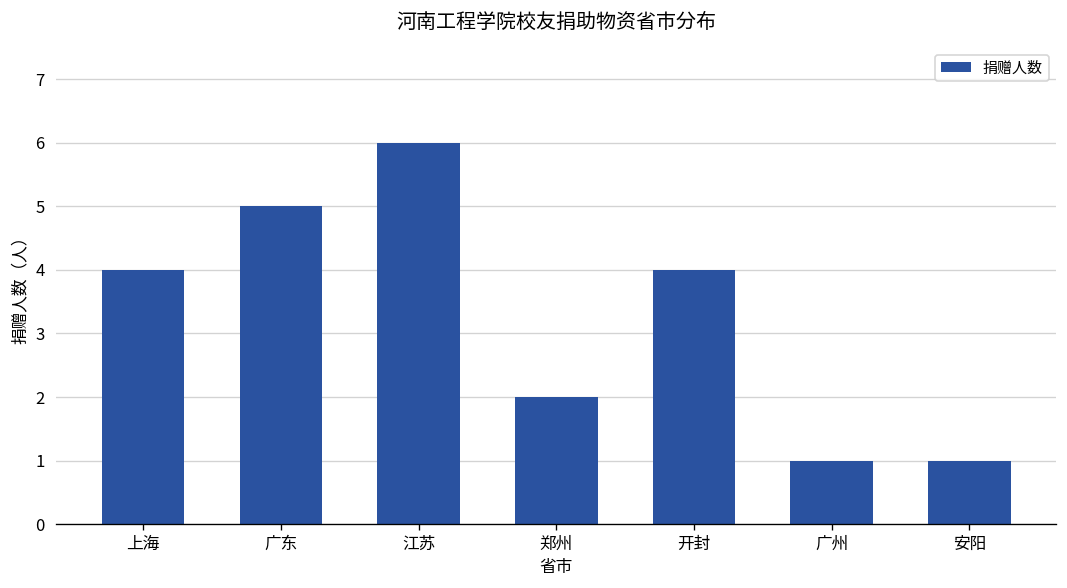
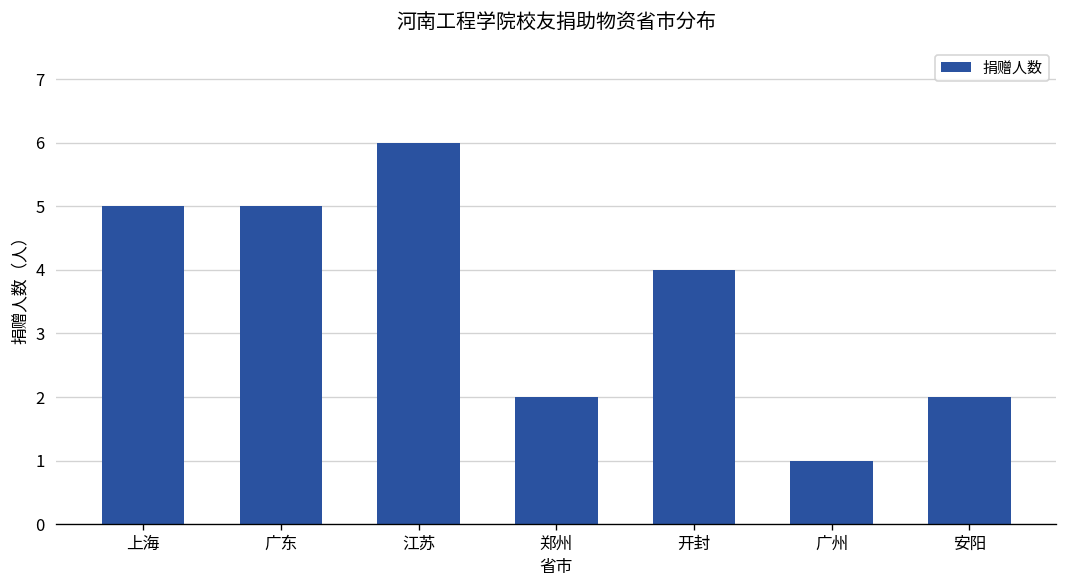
  {
-   "上海": 4,
+   "上海": 5,
    "广东": 5,
    "江苏": 6,
    "郑州": 2,
    "开封": 4,
    "广州": 1,
-   "安阳": 1
+   "安阳": 2
  }
